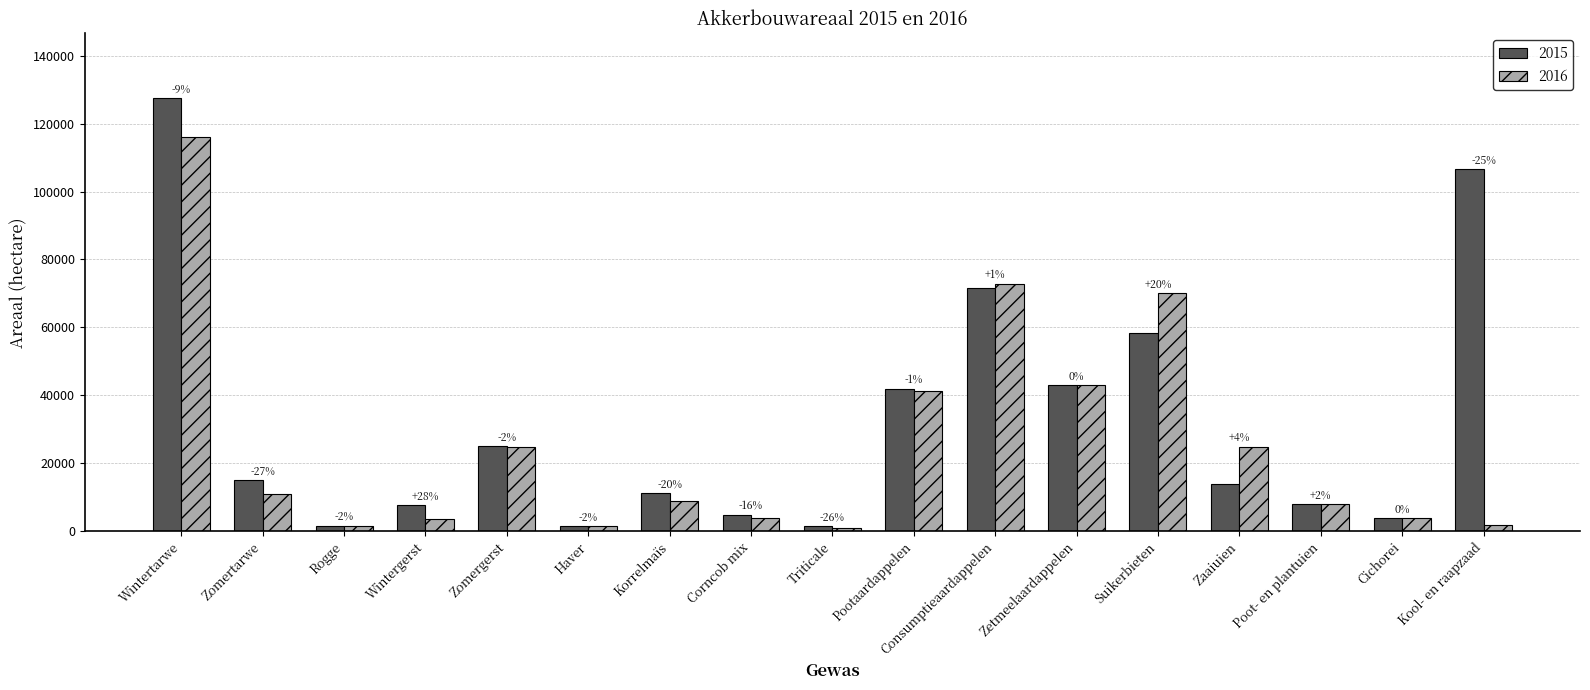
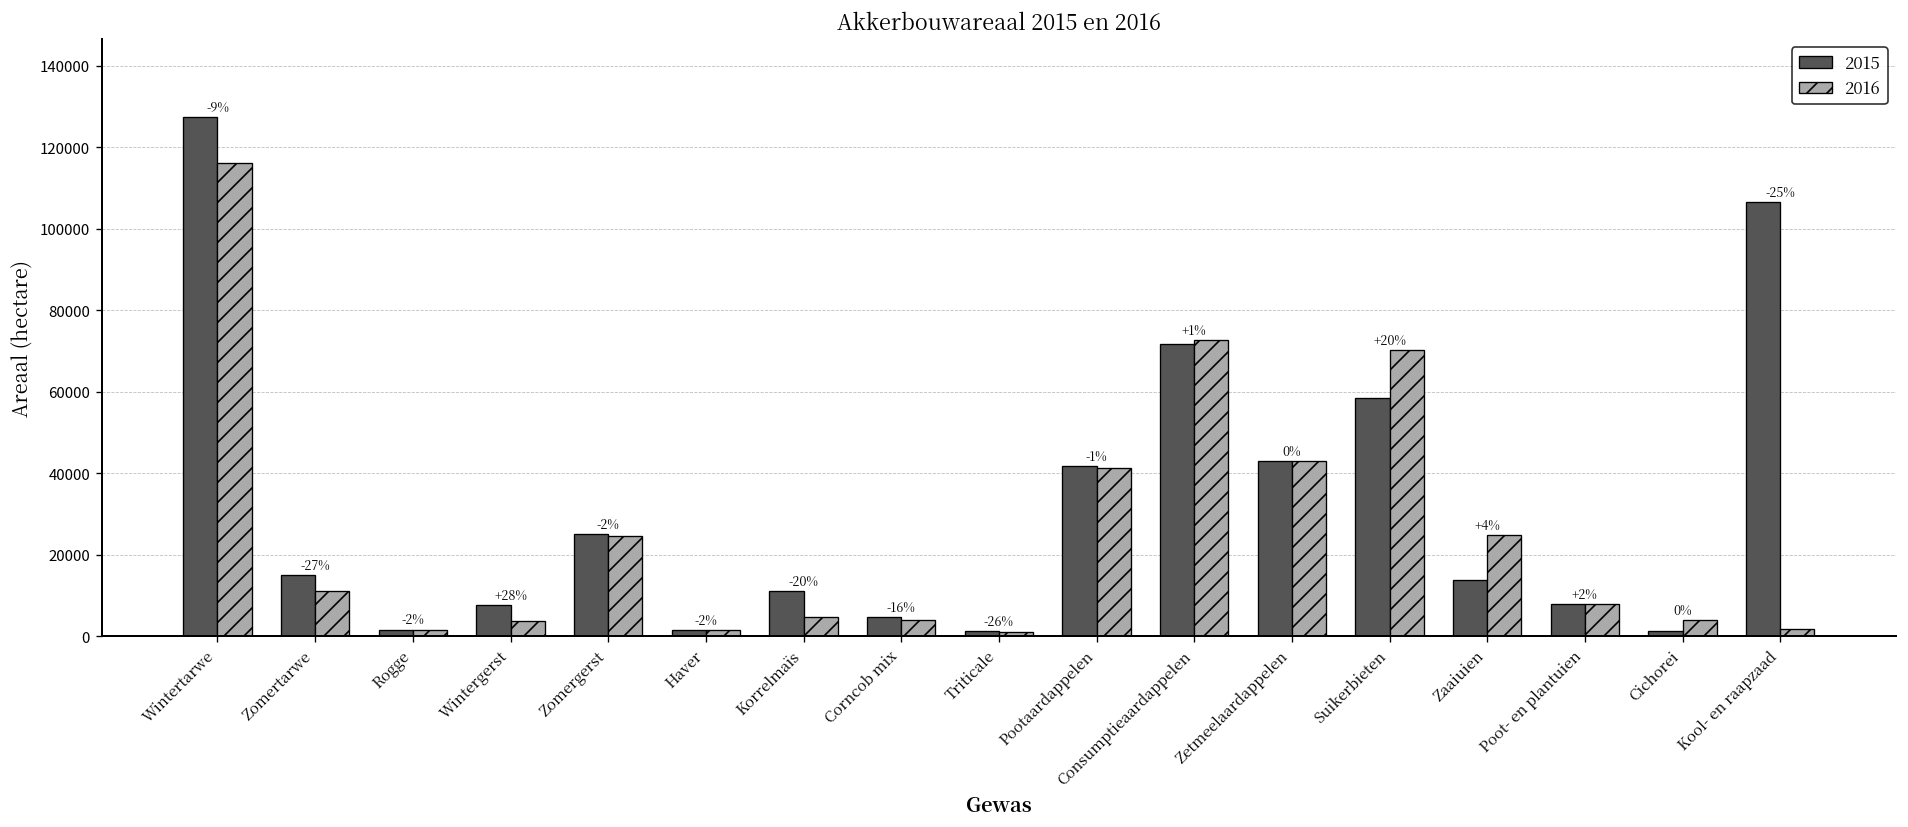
  {
    "2015": {
      "Consumptieaardappelen": 72000,
      "Suikerbieten": 58000,
      "Zaaiuien": 14000,
-     "Cichorei": 4000
+     "Cichorei": 1000
    },
    "2016": {
      "Wintertarwe": 116000,
      "Zomertarwe": 11000,
      "Wintergerst": 4000,
      "Zomergerst": 25000,
-     "Korrelmaïs": 9000,
+     "Korrelmaïs": 5000,
      "Corncob mix": 4000,
      "Triticale": 1000,
      "Pootaardappelen": 41000,
      "Kool- en raapzaad": 2000
    }
  }
